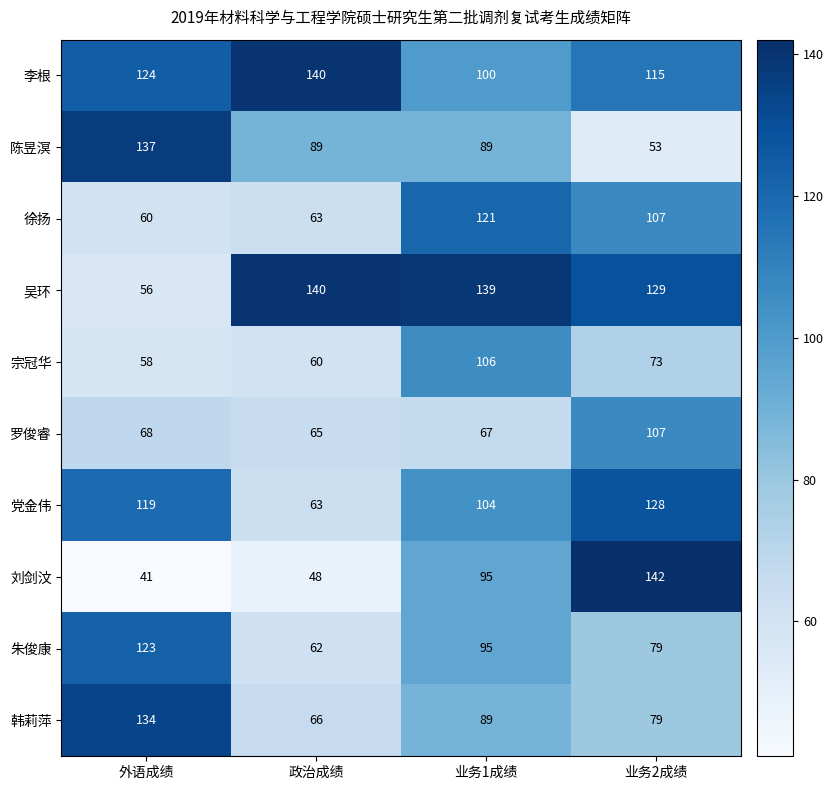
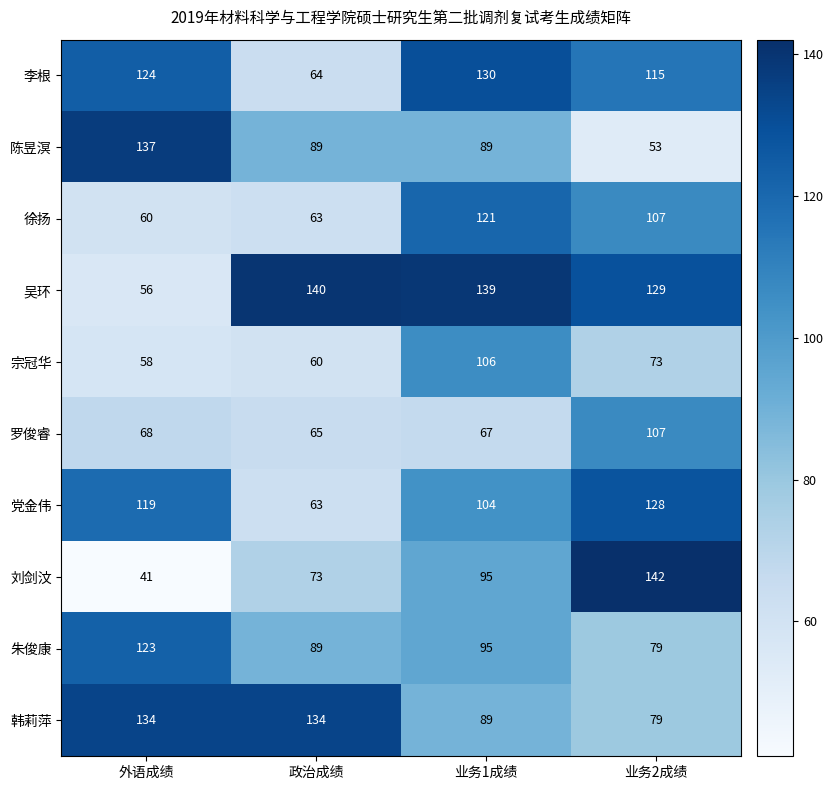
  {
    "李根": {
      "外语成绩": 124,
-     "政治成绩": 140,
-     "业务1成绩": 100,
+     "政治成绩": 64,
+     "业务1成绩": 130,
      "业务2成绩": 115
    },
    "陈昱溟": {
      "外语成绩": 137,
      "政治成绩": 89,
      "业务1成绩": 89,
      "业务2成绩": 53
    },
    "徐扬": {
      "外语成绩": 60,
      "政治成绩": 63,
      "业务1成绩": 121,
      "业务2成绩": 107
    },
    "吴环": {
      "外语成绩": 56,
      "政治成绩": 140,
      "业务1成绩": 139,
      "业务2成绩": 129
    },
    "宗冠华": {
      "外语成绩": 58,
      "政治成绩": 60,
      "业务1成绩": 106,
      "业务2成绩": 73
    },
    "罗俊睿": {
      "外语成绩": 68,
      "政治成绩": 65,
      "业务1成绩": 67,
      "业务2成绩": 107
    },
    "党金伟": {
      "外语成绩": 119,
      "政治成绩": 63,
      "业务1成绩": 104,
      "业务2成绩": 128
    },
    "刘剑汶": {
      "外语成绩": 41,
-     "政治成绩": 48,
+     "政治成绩": 73,
      "业务1成绩": 95,
      "业务2成绩": 142
    },
    "朱俊康": {
      "外语成绩": 123,
-     "政治成绩": 62,
+     "政治成绩": 89,
      "业务1成绩": 95,
      "业务2成绩": 79
    },
    "韩莉萍": {
      "外语成绩": 134,
-     "政治成绩": 66,
+     "政治成绩": 134,
      "业务1成绩": 89,
      "业务2成绩": 79
    }
  }
